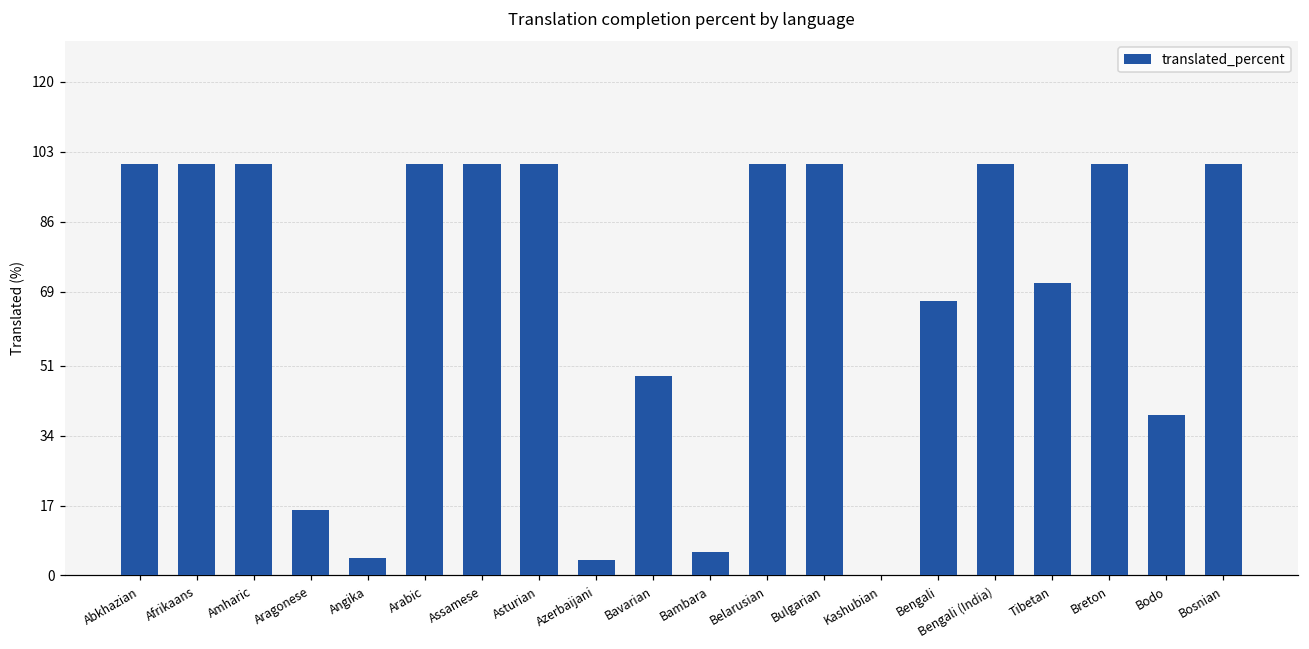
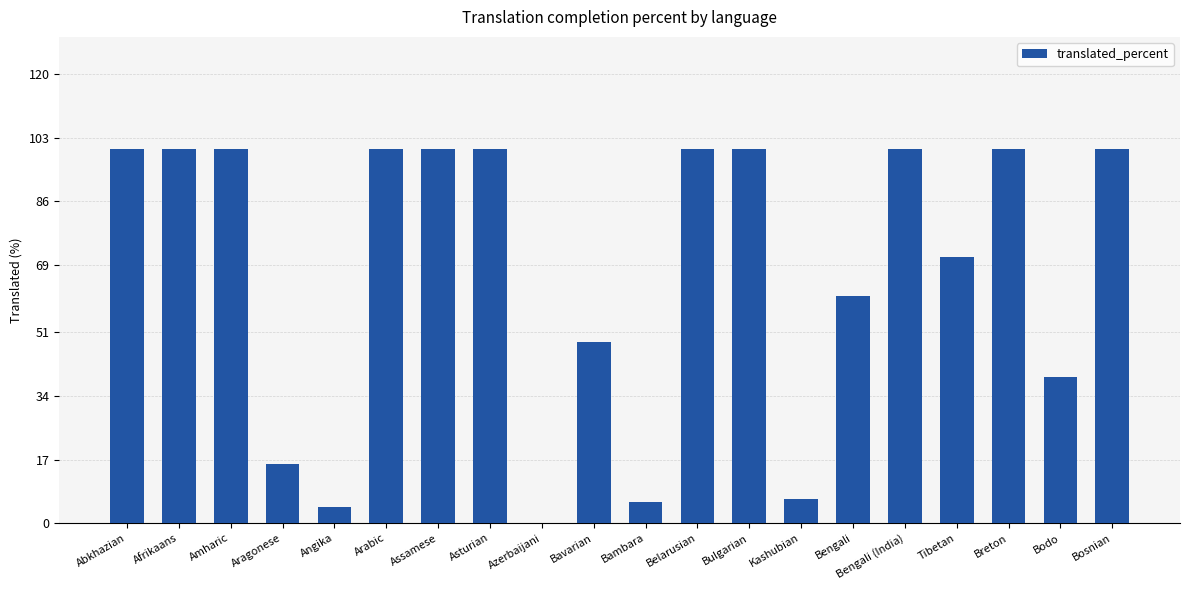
  {
    "Abkhazian": 100,
    "Afrikaans": 100,
    "Amharic": 100,
    "Aragonese": 16,
    "Angika": 4,
    "Arabic": 100,
    "Assamese": 100,
    "Asturian": 100,
-   "Azerbaijani": 4,
+   "Azerbaijani": 0,
    "Bavarian": 49,
    "Bambara": 6,
    "Belarusian": 100,
    "Bulgarian": 100,
-   "Kashubian": 0,
-   "Bengali": 67,
+   "Kashubian": 7,
+   "Bengali": 61,
    "Bengali (India)": 100,
    "Tibetan": 71,
    "Breton": 100,
    "Bodo": 39,
    "Bosnian": 100
  }
